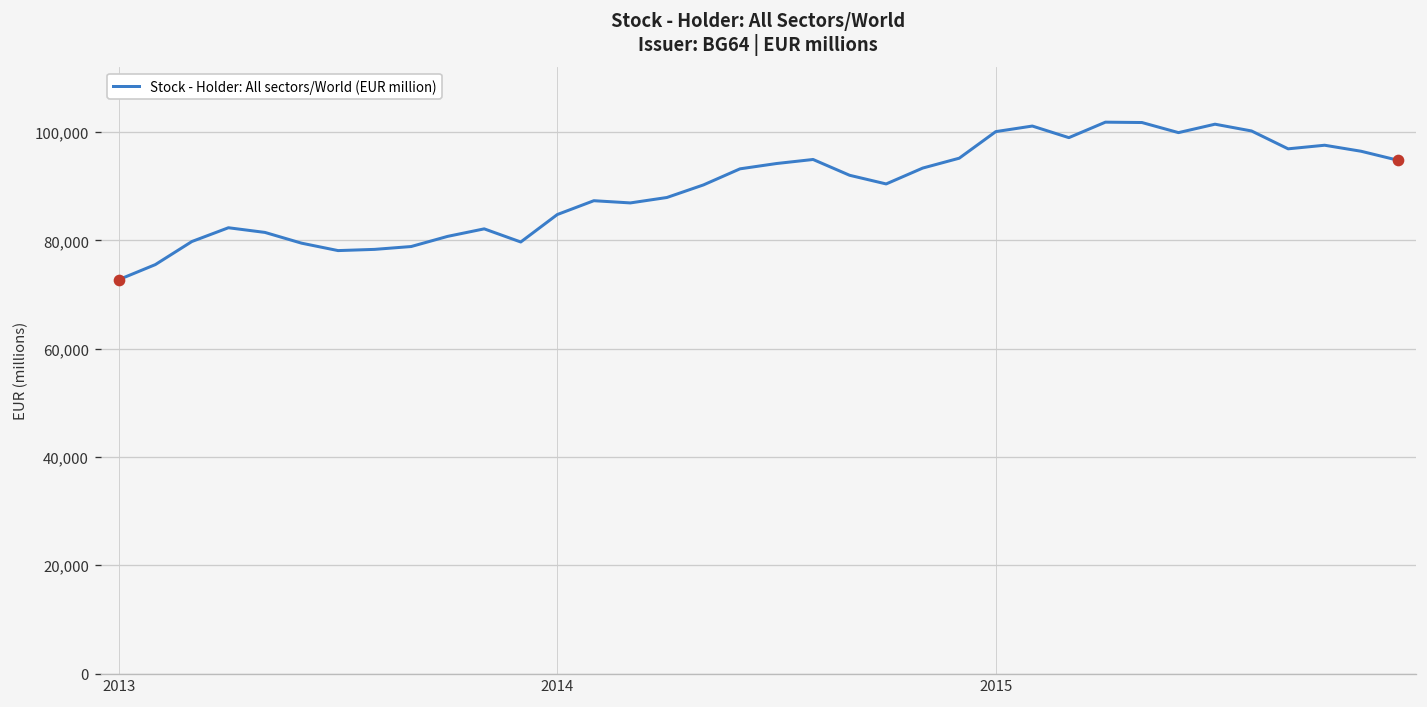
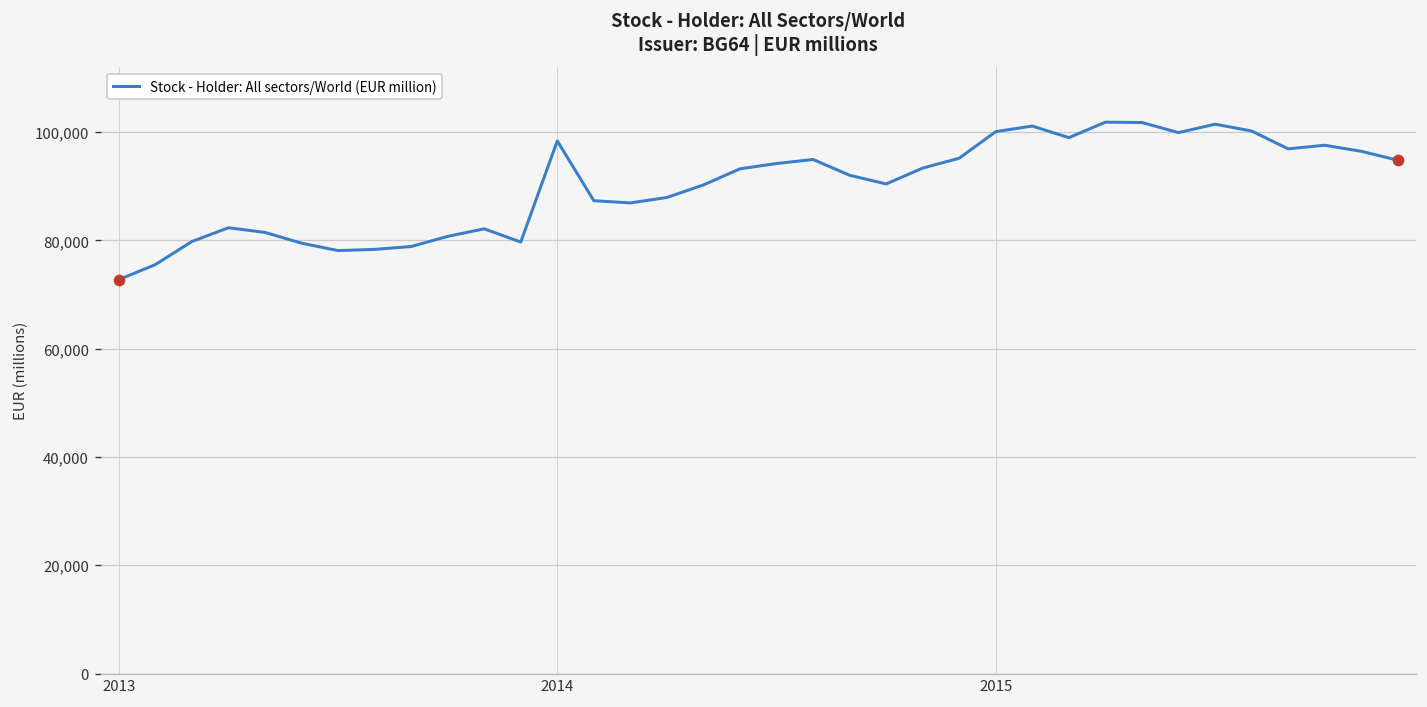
  {
    "Stock - Holder: All sectors/World (EUR million)": {
-     "2014": "85,000",
+     "2014": "98,000",
      "2015": "100,000"
    }
  }
